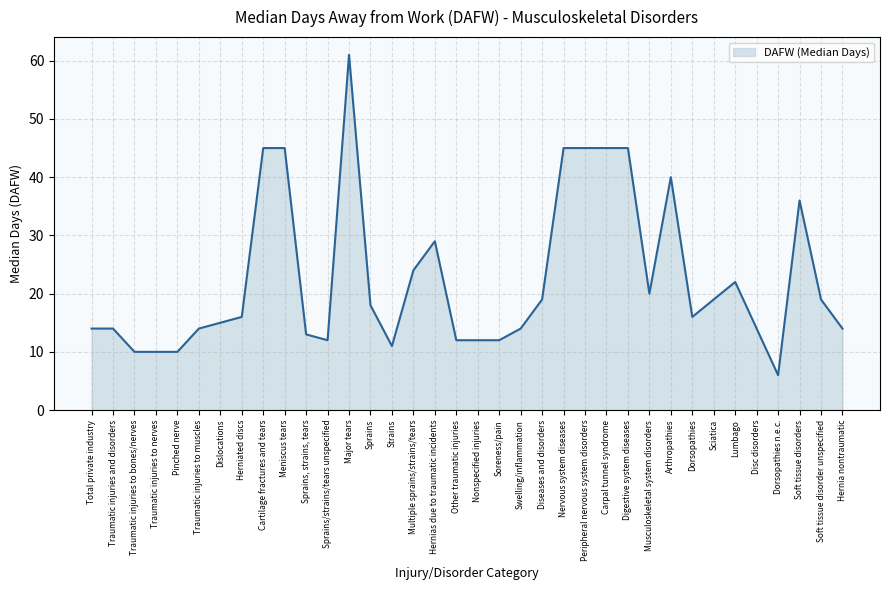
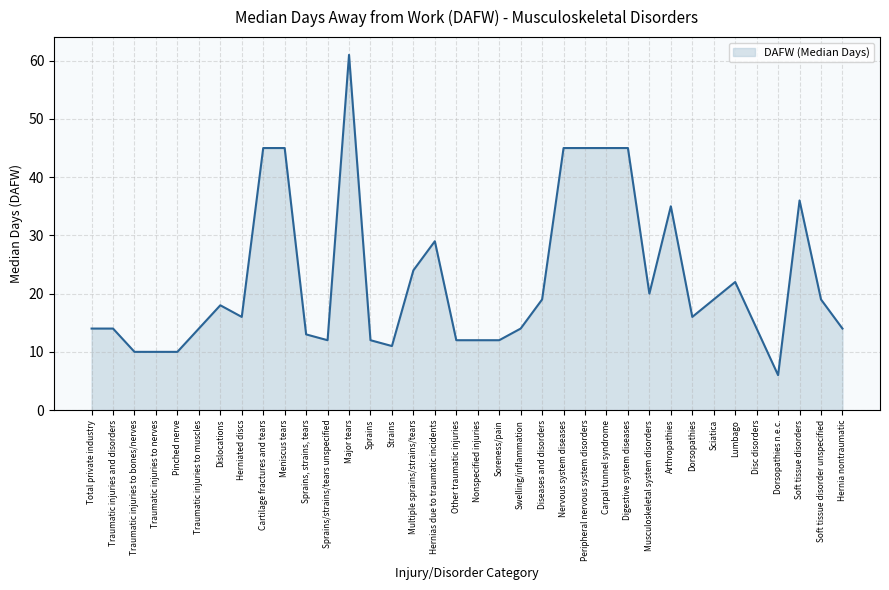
  {
    "Total private industry": 14,
    "Traumatic injuries and disorders": 14,
    "Traumatic injuries to bones/nerves": 10,
    "Traumatic injuries to nerves": 10,
    "Pinched nerve": 10,
    "Traumatic injuries to muscles": 14,
-   "Dislocations": 15,
+   "Dislocations": 18,
    "Herniated discs": 16,
    "Cartilage fractures and tears": 45,
    "Meniscus tears": 45,
    "Sprains, strains, tears": 13,
    "Sprains/strains/tears unspecified": 12,
    "Major tears": 61,
-   "Sprains": 18,
+   "Sprains": 12,
    "Strains": 11,
    "Multiple sprains/strains/tears": 24,
    "Hernias due to traumatic incidents": 29,
    "Other traumatic injuries": 12,
    "Nonspecified injuries": 12,
    "Soreness/pain": 12,
    "Swelling/inflammation": 14,
    "Diseases and disorders": 19,
    "Nervous system diseases": 45,
    "Peripheral nervous system disorders": 45,
    "Carpal tunnel syndrome": 45,
    "Digestive system diseases": 45,
    "Musculoskeletal system disorders": 20,
-   "Arthropathies": 40,
+   "Arthropathies": 35,
    "Dorsopathies": 16,
    "Sciatica": 19,
    "Lumbago": 22,
    "Disc disorders": 14,
    "Dorsopathies n.e.c.": 6,
    "Soft tissue disorders": 36,
    "Soft tissue disorder unspecified": 19,
    "Hernia nontraumatic": 14
  }
